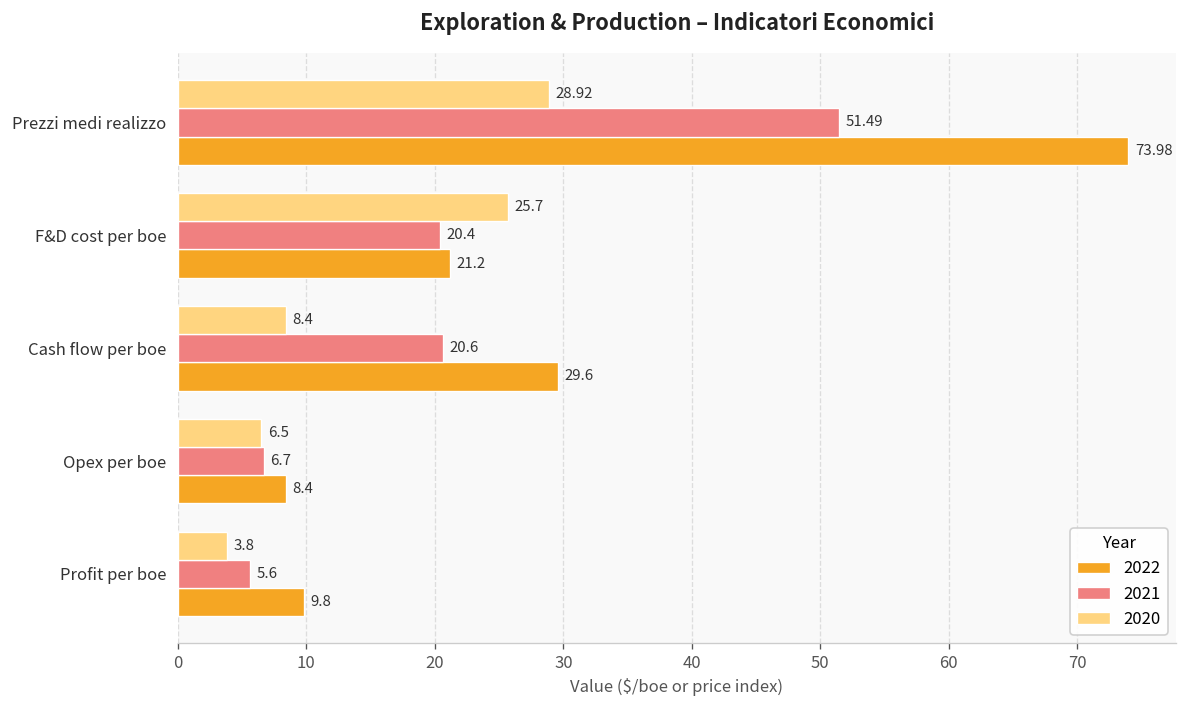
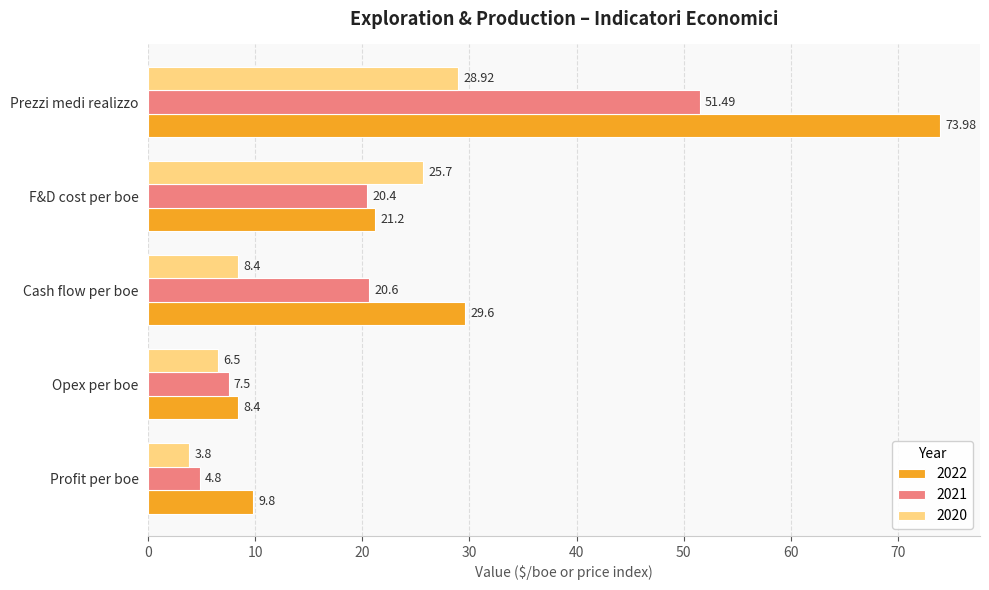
  {
    "2022": {
      "Prezzi medi realizzo": 73.98,
      "F&D cost per boe": 21.2,
      "Cash flow per boe": 29.6,
      "Opex per boe": 8.4,
      "Profit per boe": 9.8
    },
    "2021": {
      "Prezzi medi realizzo": 51.49,
      "F&D cost per boe": 20.4,
      "Cash flow per boe": 20.6,
-     "Opex per boe": 6.7,
-     "Profit per boe": 5.6
+     "Opex per boe": 7.5,
+     "Profit per boe": 4.8
    },
    "2020": {
      "Prezzi medi realizzo": 28.92,
      "F&D cost per boe": 25.7,
      "Cash flow per boe": 8.4,
      "Opex per boe": 6.5,
      "Profit per boe": 3.8
    }
  }
